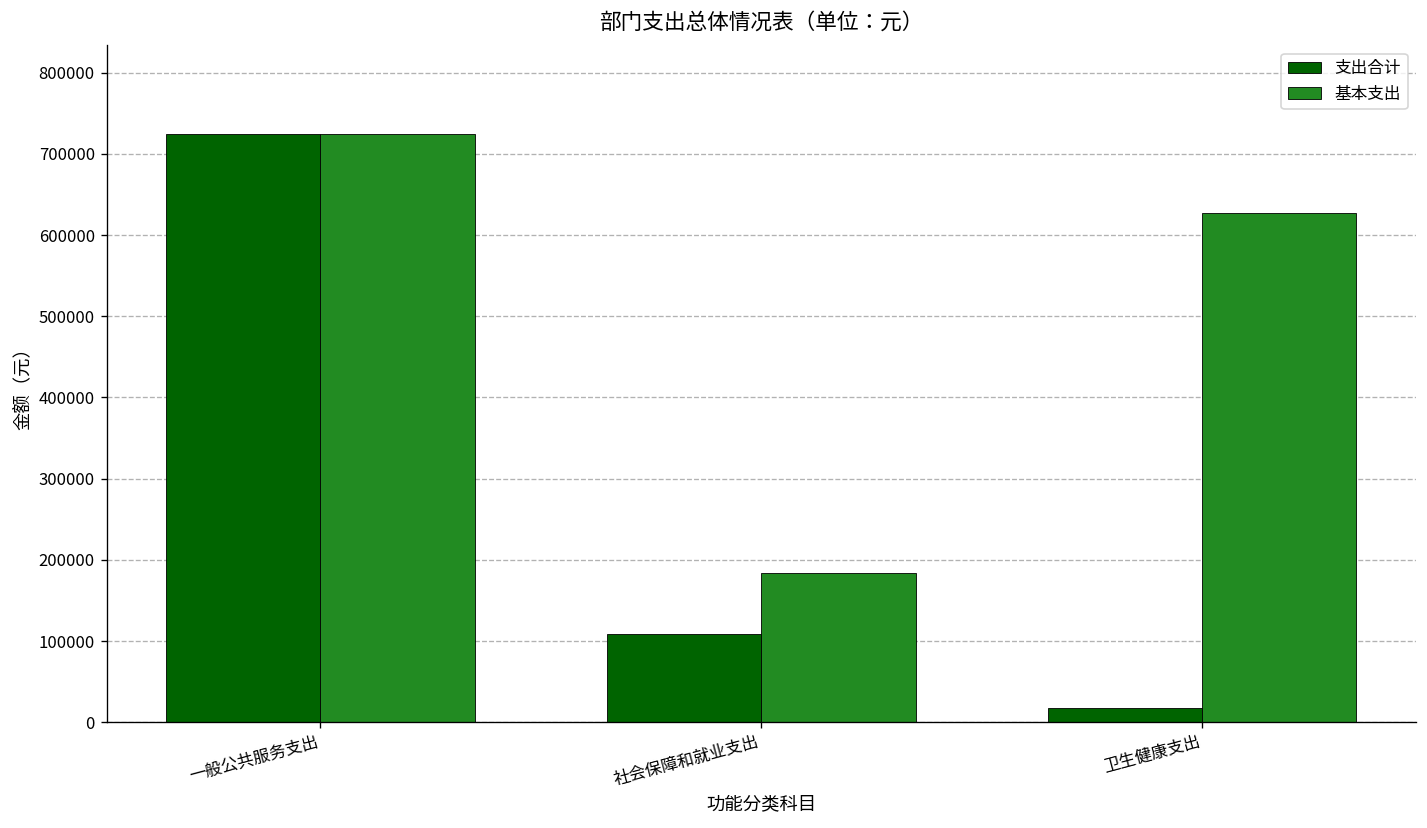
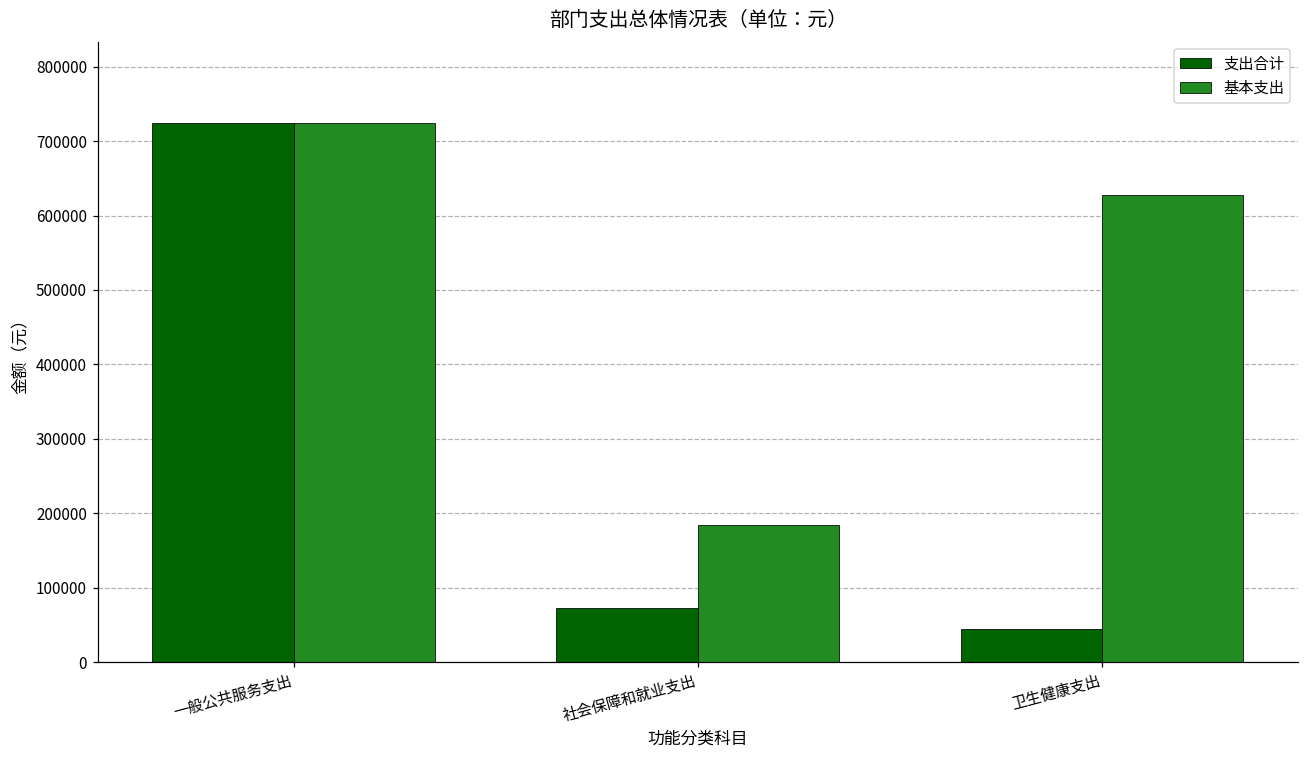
  {
    "支出合计": {
      "一般公共服务支出": 720000,
-     "社会保障和就业支出": 110000,
-     "卫生健康支出": 20000
+     "社会保障和就业支出": 70000,
+     "卫生健康支出": 40000
    },
    "基本支出": {
      "一般公共服务支出": 720000,
      "社会保障和就业支出": 180000,
      "卫生健康支出": 630000
    }
  }
